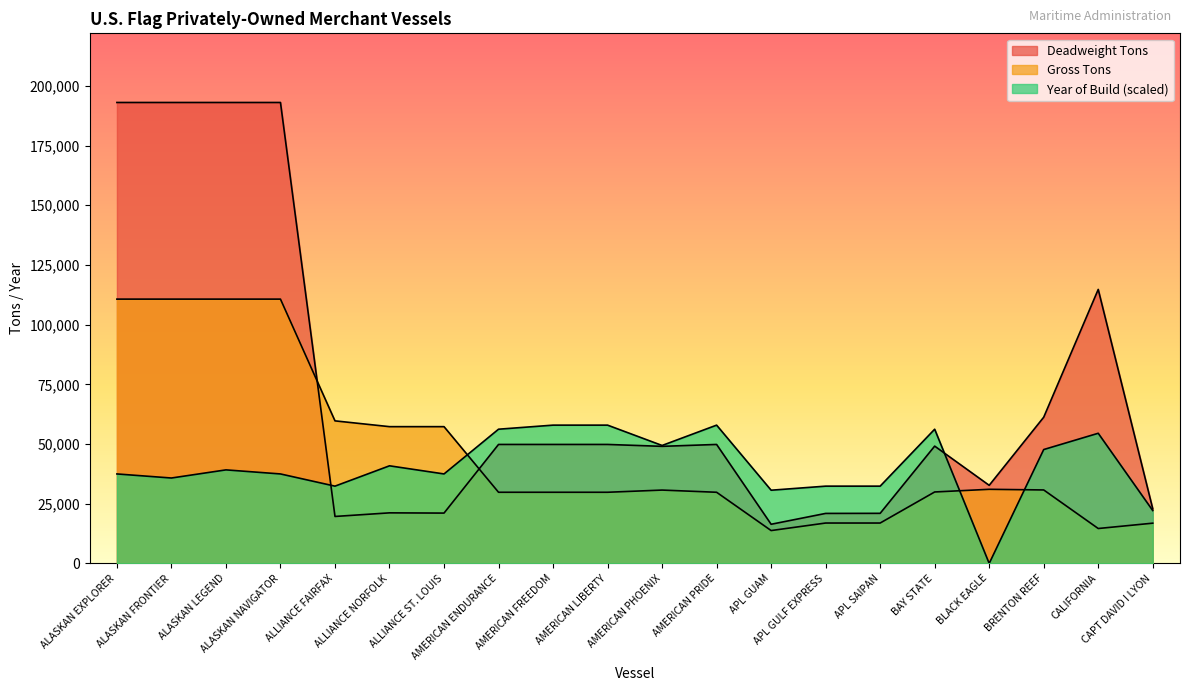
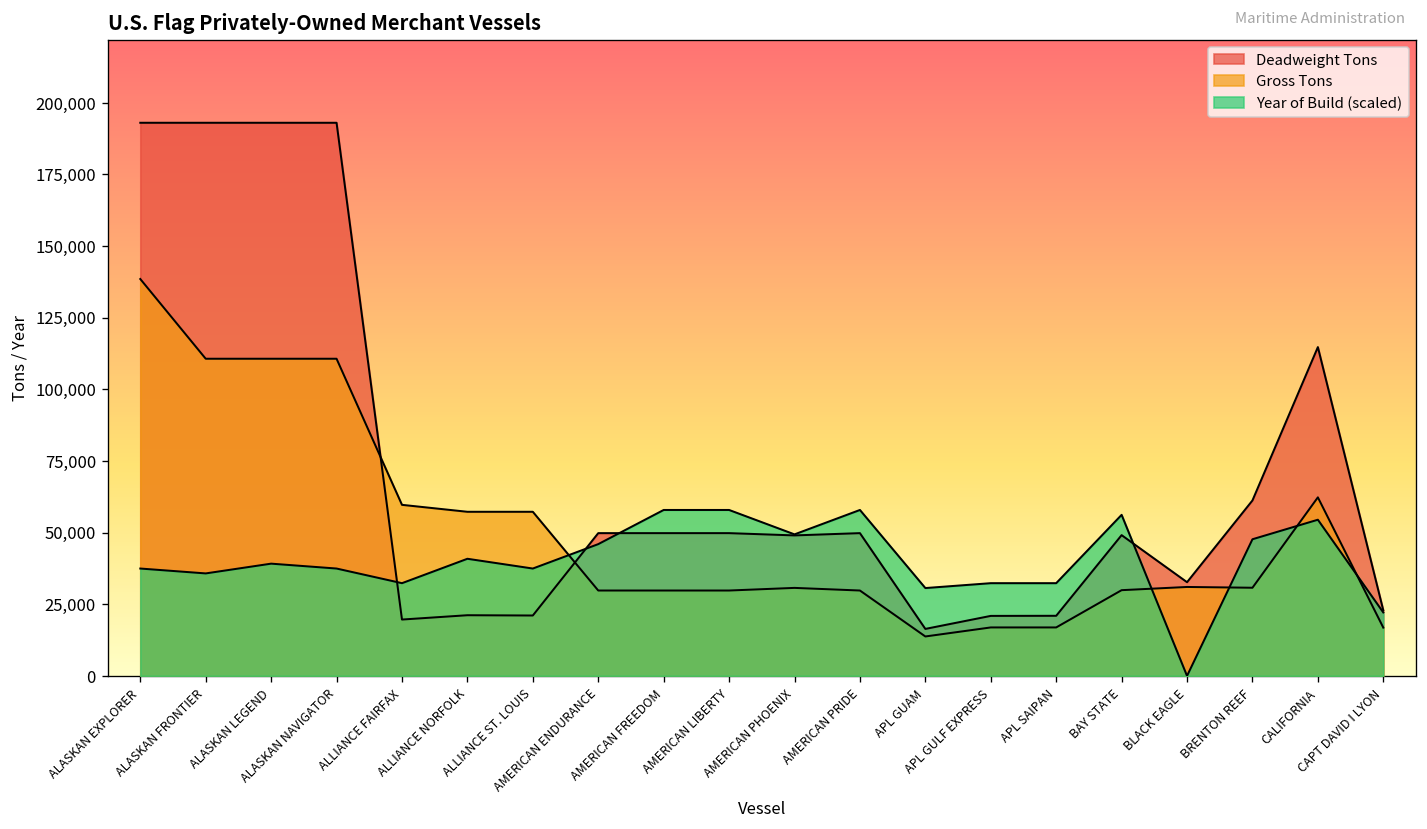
  {
    "Deadweight Tons": {
      "ALASKAN EXPLORER": "193,000",
      "ALASKAN FRONTIER": "193,000",
      "ALASKAN LEGEND": "193,000",
      "ALASKAN NAVIGATOR": "193,000",
      "ALLIANCE FAIRFAX": "20,000",
      "ALLIANCE NORFOLK": "21,000",
      "ALLIANCE ST. LOUIS": "21,000",
      "AMERICAN ENDURANCE": "50,000",
      "AMERICAN FREEDOM": "50,000",
      "AMERICAN LIBERTY": "50,000",
      "AMERICAN PRIDE": "50,000",
      "APL GUAM": "16,000",
      "APL GULF EXPRESS": "21,000",
      "APL SAIPAN": "21,000",
      "BAY STATE": "49,000",
      "BLACK EAGLE": "33,000",
      "BRENTON REEF": "61,000",
      "CALIFORNIA": "115,000"
    },
    "Gross Tons": {
-     "ALASKAN EXPLORER": "111,000",
+     "ALASKAN EXPLORER": "139,000",
      "ALASKAN FRONTIER": "111,000",
      "ALASKAN LEGEND": "111,000",
      "ALASKAN NAVIGATOR": "111,000",
      "ALLIANCE FAIRFAX": "60,000",
      "ALLIANCE NORFOLK": "57,000",
      "ALLIANCE ST. LOUIS": "57,000",
      "AMERICAN ENDURANCE": "30,000",
      "AMERICAN FREEDOM": "30,000",
      "AMERICAN LIBERTY": "30,000",
      "AMERICAN PHOENIX": "31,000",
      "AMERICAN PRIDE": "30,000",
      "APL GUAM": "14,000",
      "APL GULF EXPRESS": "17,000",
      "APL SAIPAN": "17,000",
      "BAY STATE": "30,000",
      "BLACK EAGLE": "31,000",
      "BRENTON REEF": "31,000",
-     "CALIFORNIA": "15,000",
+     "CALIFORNIA": "62,000",
      "CAPT DAVID I LYON": "17,000"
    },
    "Year of Build (scaled)": {
      "ALASKAN EXPLORER": "37,000",
      "ALASKAN FRONTIER": "36,000",
      "ALASKAN LEGEND": "39,000",
      "ALASKAN NAVIGATOR": "37,000",
      "ALLIANCE FAIRFAX": "32,000",
      "ALLIANCE NORFOLK": "41,000",
      "ALLIANCE ST. LOUIS": "37,000",
-     "AMERICAN ENDURANCE": "56,000",
+     "AMERICAN ENDURANCE": "46,000",
      "AMERICAN FREEDOM": "58,000",
      "AMERICAN LIBERTY": "58,000",
      "AMERICAN PRIDE": "58,000",
      "APL GUAM": "31,000",
      "APL GULF EXPRESS": "32,000",
      "APL SAIPAN": "32,000",
      "BAY STATE": "56,000",
      "BLACK EAGLE": "0",
      "BRENTON REEF": "48,000",
      "CALIFORNIA": "55,000"
    }
  }
